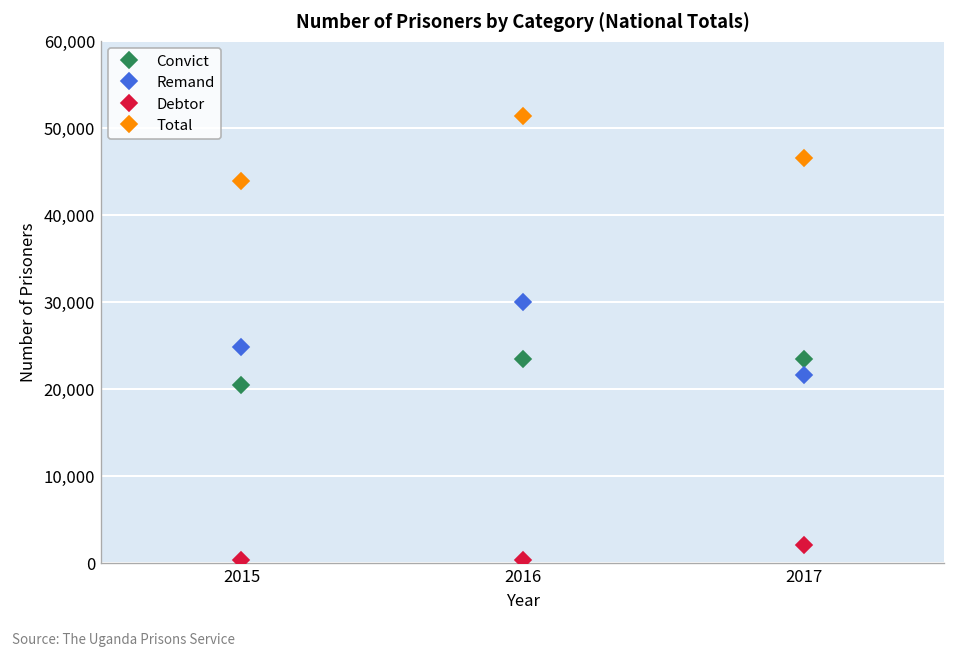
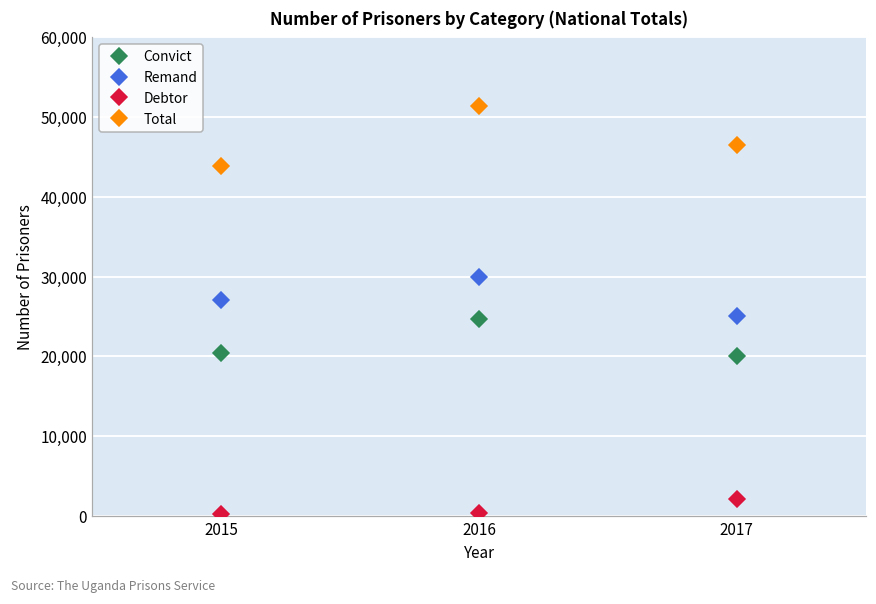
  {
    "Convict": {
      "2015": "20,000",
-     "2016": "23,000",
-     "2017": "23,000"
+     "2016": "25,000",
+     "2017": "20,000"
    },
    "Remand": {
-     "2015": "25,000",
+     "2015": "27,000",
      "2016": "30,000",
-     "2017": "22,000"
+     "2017": "25,000"
    },
    "Debtor": {
      "2015": "0",
      "2016": "0",
      "2017": "2,000"
    },
    "Total": {
      "2015": "44,000",
      "2016": "51,000",
      "2017": "47,000"
    }
  }
